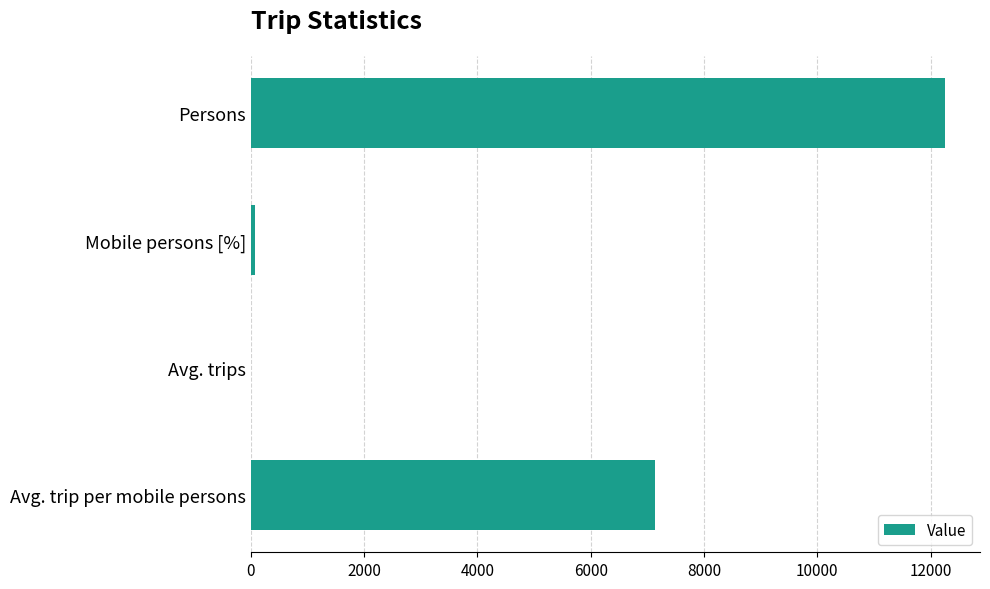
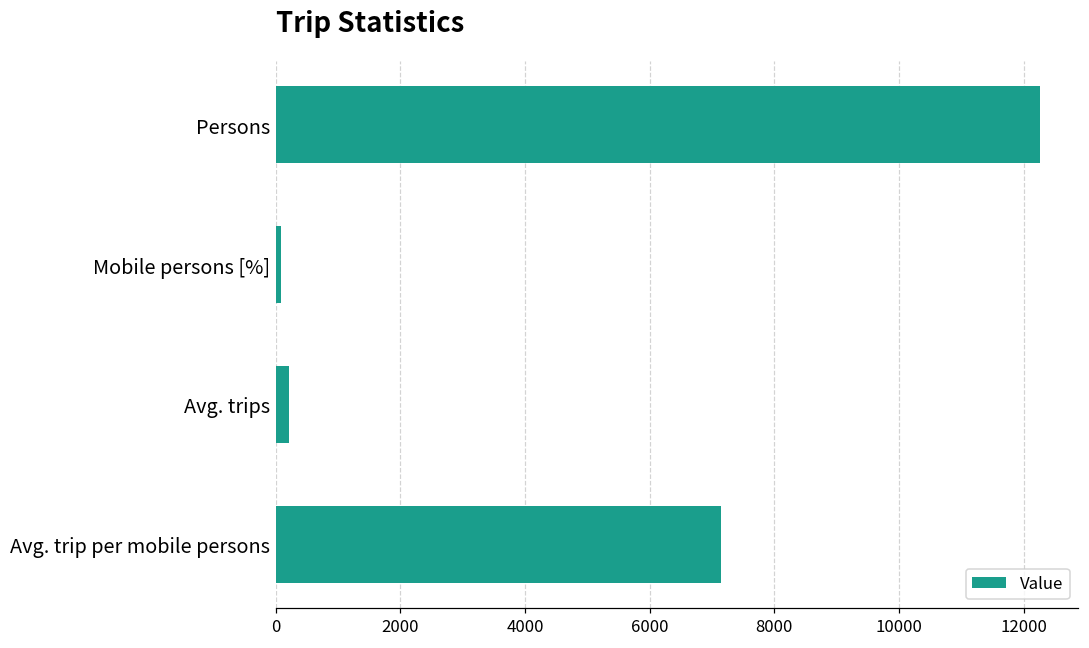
  {
    "Persons": 12300,
    "Mobile persons [%]": 100,
-   "Avg. trips": 0,
+   "Avg. trips": 200,
    "Avg. trip per mobile persons": 7100
  }
